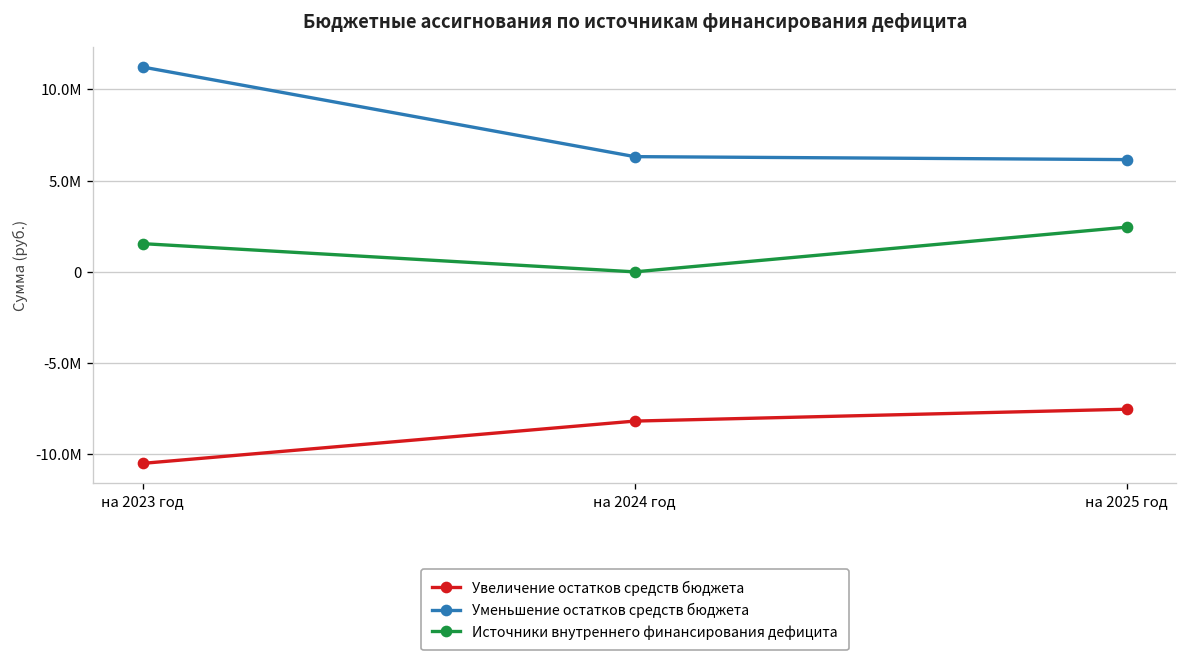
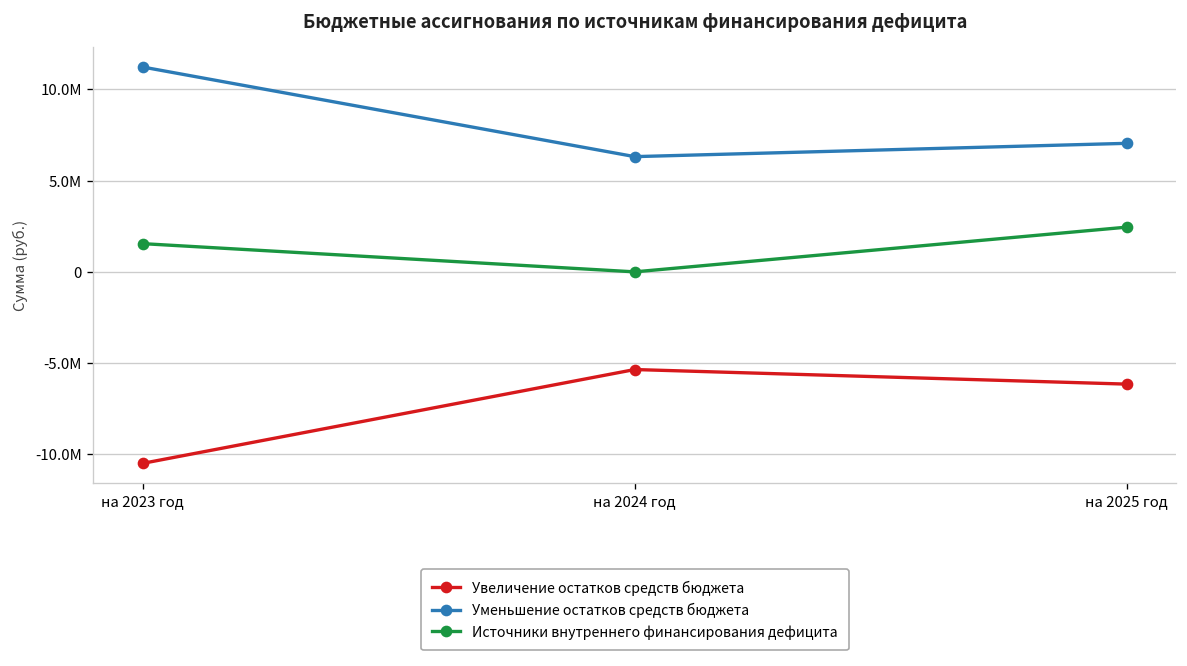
  {
    "Увеличение остатков средств бюджета": {
      "на 2023 год": -10500000,
-     "на 2024 год": -8200000,
-     "на 2025 год": -7500000
+     "на 2024 год": -5400000,
+     "на 2025 год": -6200000
    },
    "Уменьшение остатков средств бюджета": {
      "на 2023 год": 11200000,
      "на 2024 год": 6300000,
-     "на 2025 год": 6200000
+     "на 2025 год": 7000000
    },
    "Источники внутреннего финансирования дефицита": {
      "на 2023 год": 1500000,
      "на 2024 год": 0,
      "на 2025 год": 2500000
    }
  }
